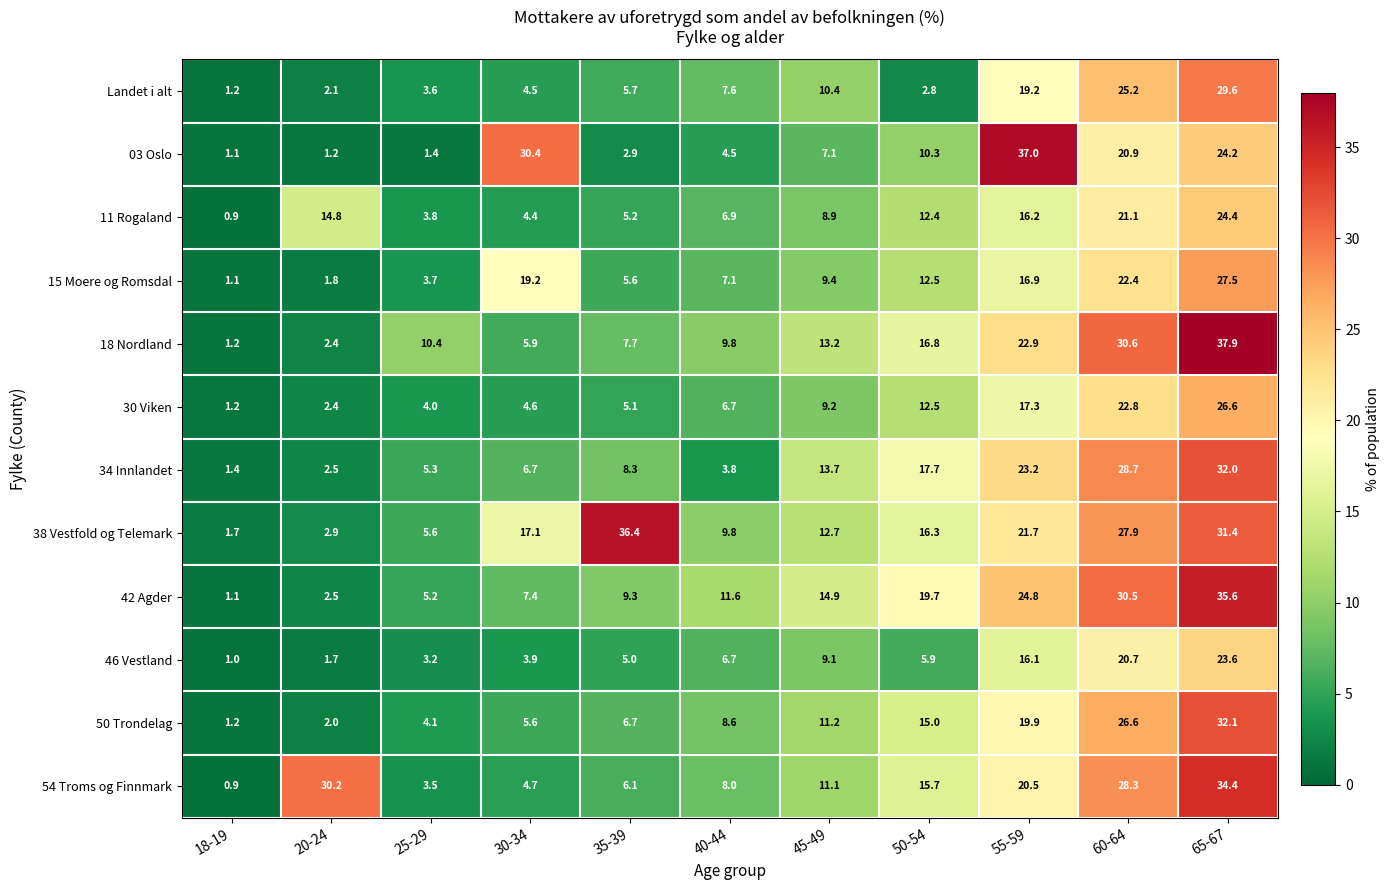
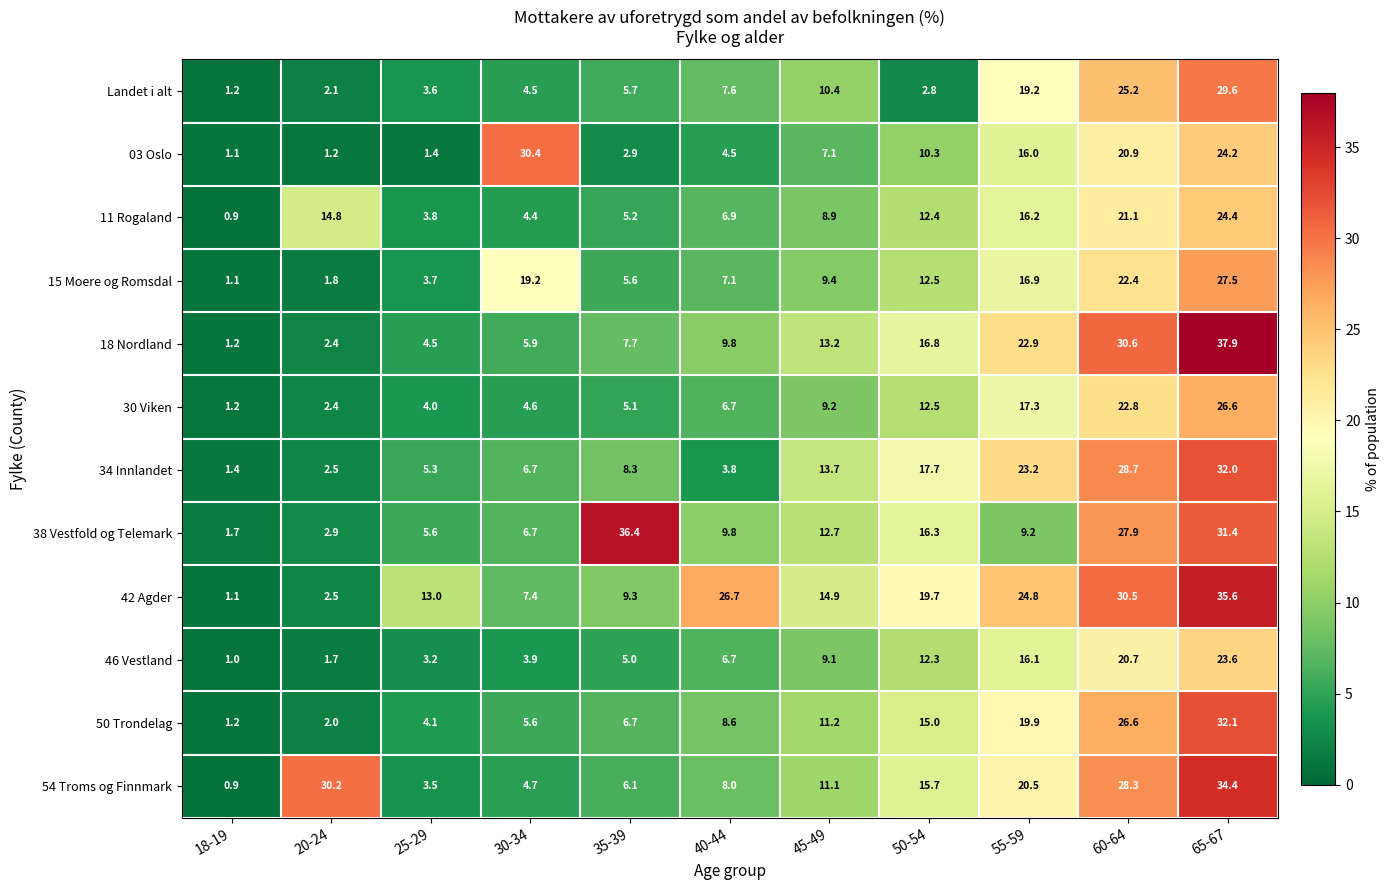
  {
    "Landet i alt": {
      "18-19": 1.2,
      "20-24": 2.1,
      "25-29": 3.6,
      "30-34": 4.5,
      "35-39": 5.7,
      "40-44": 7.6,
      "45-49": 10.4,
      "50-54": 2.8,
      "55-59": 19.2,
      "60-64": 25.2,
      "65-67": 29.6
    },
    "03 Oslo": {
      "18-19": 1.1,
      "20-24": 1.2,
      "25-29": 1.4,
      "30-34": 30.4,
      "35-39": 2.9,
      "40-44": 4.5,
      "45-49": 7.1,
      "50-54": 10.3,
-     "55-59": 37.0,
+     "55-59": 16.0,
      "60-64": 20.9,
      "65-67": 24.2
    },
    "11 Rogaland": {
      "18-19": 0.9,
      "20-24": 14.8,
      "25-29": 3.8,
      "30-34": 4.4,
      "35-39": 5.2,
      "40-44": 6.9,
      "45-49": 8.9,
      "50-54": 12.4,
      "55-59": 16.2,
      "60-64": 21.1,
      "65-67": 24.4
    },
    "15 Moere og Romsdal": {
      "18-19": 1.1,
      "20-24": 1.8,
      "25-29": 3.7,
      "30-34": 19.2,
      "35-39": 5.6,
      "40-44": 7.1,
      "45-49": 9.4,
      "50-54": 12.5,
      "55-59": 16.9,
      "60-64": 22.4,
      "65-67": 27.5
    },
    "18 Nordland": {
      "18-19": 1.2,
      "20-24": 2.4,
-     "25-29": 10.4,
+     "25-29": 4.5,
      "30-34": 5.9,
      "35-39": 7.7,
      "40-44": 9.8,
      "45-49": 13.2,
      "50-54": 16.8,
      "55-59": 22.9,
      "60-64": 30.6,
      "65-67": 37.9
    },
    "30 Viken": {
      "18-19": 1.2,
      "20-24": 2.4,
      "25-29": 4.0,
      "30-34": 4.6,
      "35-39": 5.1,
      "40-44": 6.7,
      "45-49": 9.2,
      "50-54": 12.5,
      "55-59": 17.3,
      "60-64": 22.8,
      "65-67": 26.6
    },
    "34 Innlandet": {
      "18-19": 1.4,
      "20-24": 2.5,
      "25-29": 5.3,
      "30-34": 6.7,
      "35-39": 8.3,
      "40-44": 3.8,
      "45-49": 13.7,
      "50-54": 17.7,
      "55-59": 23.2,
      "60-64": 28.7,
      "65-67": 32.0
    },
    "38 Vestfold og Telemark": {
      "18-19": 1.7,
      "20-24": 2.9,
      "25-29": 5.6,
-     "30-34": 17.1,
+     "30-34": 6.7,
      "35-39": 36.4,
      "40-44": 9.8,
      "45-49": 12.7,
      "50-54": 16.3,
-     "55-59": 21.7,
+     "55-59": 9.2,
      "60-64": 27.9,
      "65-67": 31.4
    },
    "42 Agder": {
      "18-19": 1.1,
      "20-24": 2.5,
-     "25-29": 5.2,
+     "25-29": 13.0,
      "30-34": 7.4,
      "35-39": 9.3,
-     "40-44": 11.6,
+     "40-44": 26.7,
      "45-49": 14.9,
      "50-54": 19.7,
      "55-59": 24.8,
      "60-64": 30.5,
      "65-67": 35.6
    },
    "46 Vestland": {
      "18-19": 1.0,
      "20-24": 1.7,
      "25-29": 3.2,
      "30-34": 3.9,
      "35-39": 5.0,
      "40-44": 6.7,
      "45-49": 9.1,
-     "50-54": 5.9,
+     "50-54": 12.3,
      "55-59": 16.1,
      "60-64": 20.7,
      "65-67": 23.6
    },
    "50 Trondelag": {
      "18-19": 1.2,
      "20-24": 2.0,
      "25-29": 4.1,
      "30-34": 5.6,
      "35-39": 6.7,
      "40-44": 8.6,
      "45-49": 11.2,
      "50-54": 15.0,
      "55-59": 19.9,
      "60-64": 26.6,
      "65-67": 32.1
    },
    "54 Troms og Finnmark": {
      "18-19": 0.9,
      "20-24": 30.2,
      "25-29": 3.5,
      "30-34": 4.7,
      "35-39": 6.1,
      "40-44": 8.0,
      "45-49": 11.1,
      "50-54": 15.7,
      "55-59": 20.5,
      "60-64": 28.3,
      "65-67": 34.4
    }
  }
